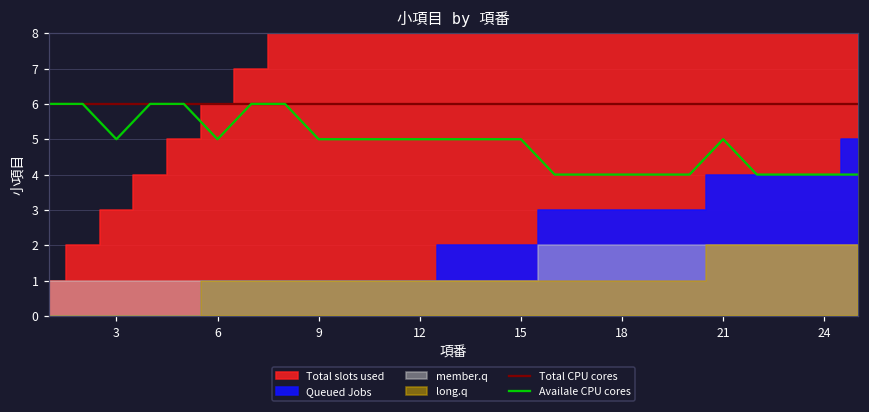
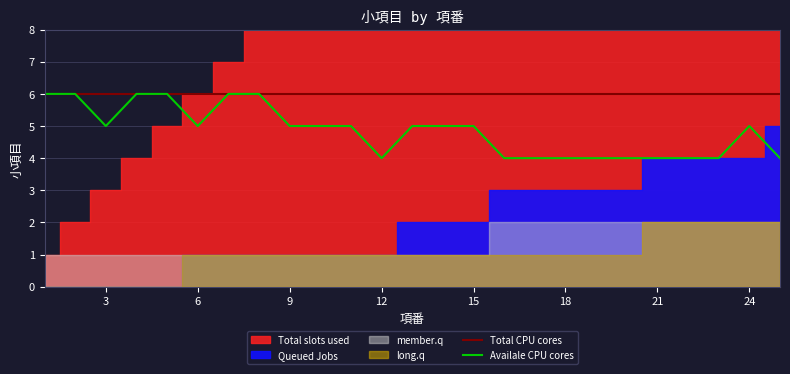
  {
    "Total CPU cores": {
      "3": 6,
      "6": 6,
      "9": 6,
      "12": 6,
      "15": 6,
      "18": 6,
      "21": 6,
      "24": 6
    },
    "Availale CPU cores": {
      "3": 5,
      "6": 5,
      "9": 5,
-     "12": 5,
+     "12": 4,
      "15": 5,
      "18": 4,
-     "21": 5,
-     "24": 4
+     "21": 4,
+     "24": 5
    }
  }
